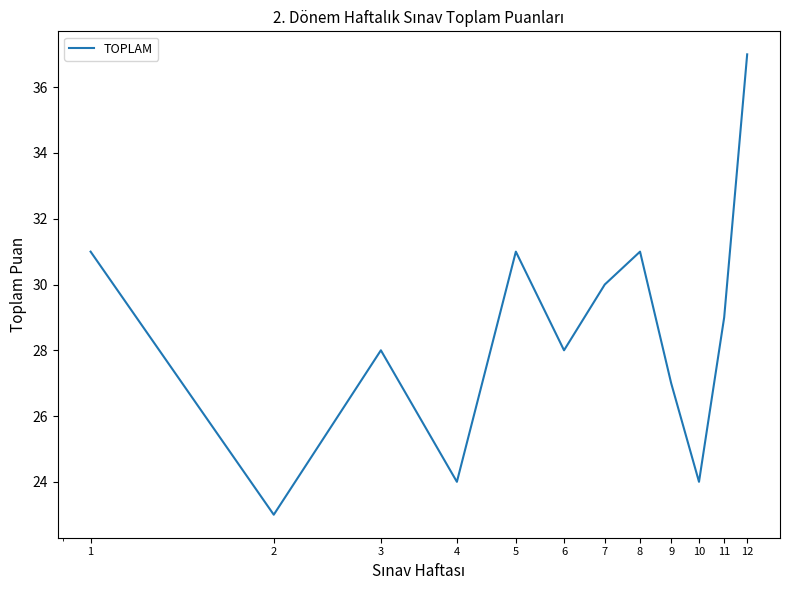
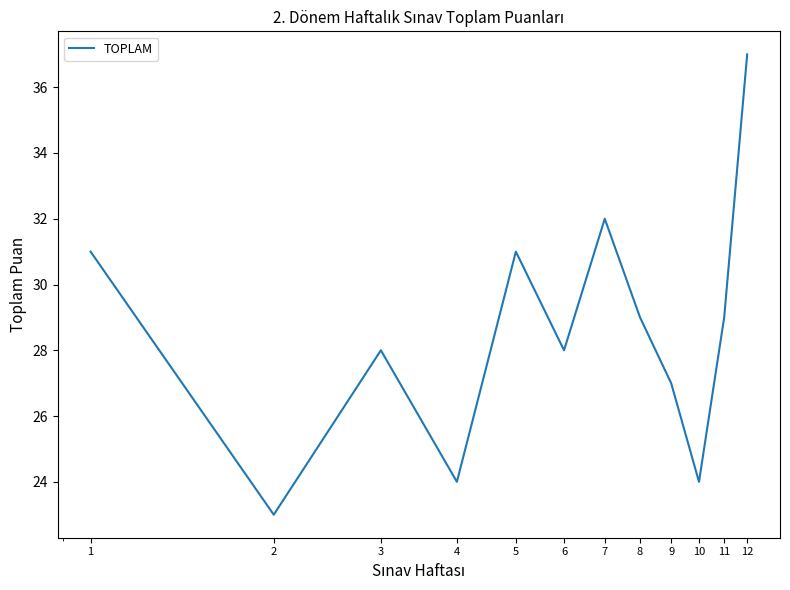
  {
    "1": 31,
    "2": 23,
    "3": 28,
    "4": 24,
    "5": 31,
    "6": 28,
-   "7": 30,
-   "8": 31,
+   "7": 32,
+   "8": 29,
    "9": 27,
    "10": 24,
    "11": 29,
    "12": 37
  }
